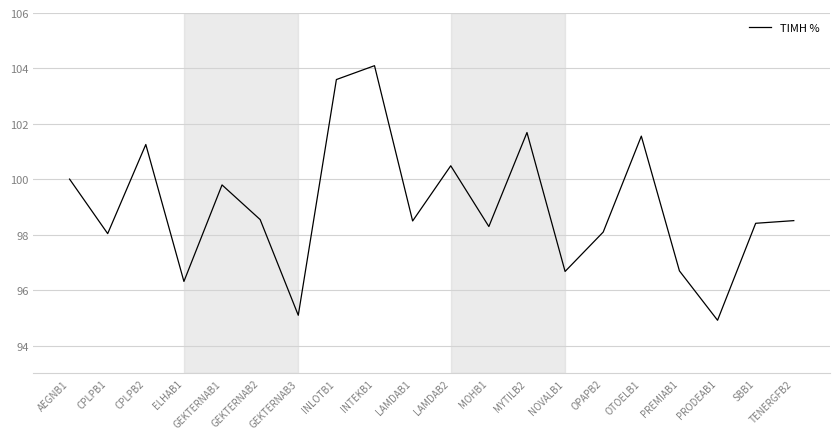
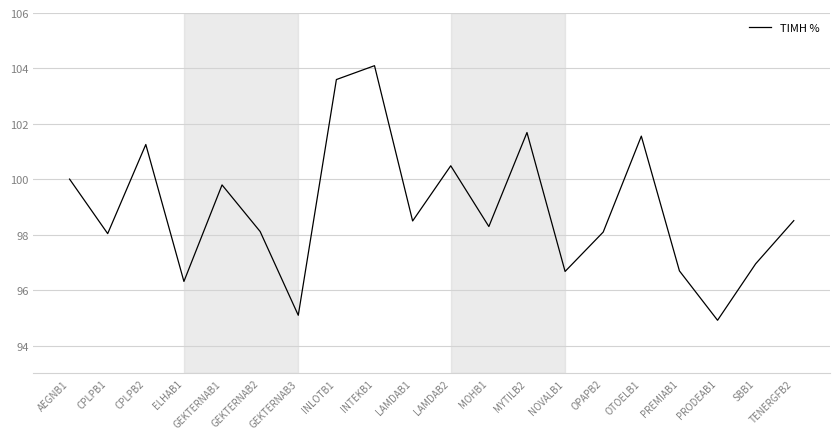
  {
    "AEGNB1": 100.0,
    "CPLPB1": 98.0,
    "CPLPB2": 101.3,
    "ELHAB1": 96.3,
    "GEKTERNAB1": 99.8,
-   "GEKTERNAB2": 98.6,
+   "GEKTERNAB2": 98.1,
    "GEKTERNAB3": 95.1,
    "INLOTB1": 103.6,
    "INTEKB1": 104.1,
    "LAMDAB1": 98.5,
    "LAMDAB2": 100.5,
    "MOHB1": 98.3,
    "MYTILB2": 101.7,
    "NOVALB1": 96.7,
    "OPAPB2": 98.1,
    "OTOELB1": 101.6,
    "PREMIAB1": 96.7,
    "PRODEAB1": 94.9,
-   "SBB1": 98.4,
+   "SBB1": 97.0,
    "TENERGFB2": 98.5
  }
